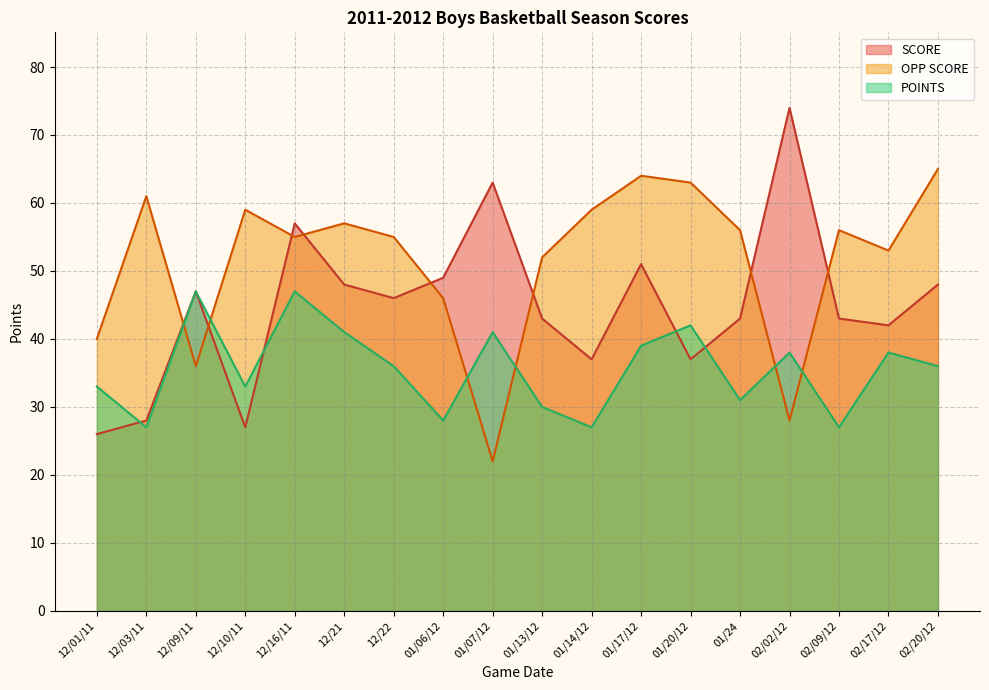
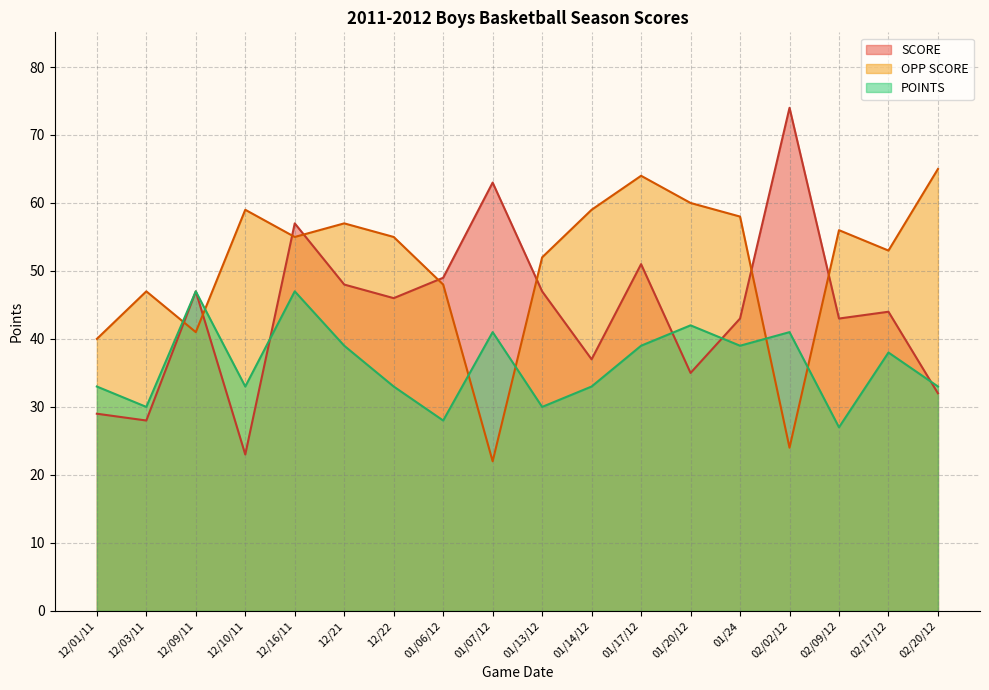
  {
    "SCORE": {
-     "12/01/11": 26,
+     "12/01/11": 29,
      "12/03/11": 28,
-     "12/10/11": 27,
+     "12/10/11": 23,
      "12/16/11": 57,
      "12/21": 48,
      "12/22": 46,
      "01/06/12": 49,
      "01/07/12": 63,
-     "01/13/12": 43,
+     "01/13/12": 47,
      "01/14/12": 37,
      "01/17/12": 51,
-     "01/20/12": 37,
+     "01/20/12": 35,
      "01/24": 43,
      "02/02/12": 74,
      "02/09/12": 43,
-     "02/17/12": 42,
-     "02/20/12": 48
+     "02/17/12": 44,
+     "02/20/12": 32
    },
    "OPP SCORE": {
      "12/01/11": 40,
-     "12/03/11": 61,
-     "12/09/11": 36,
+     "12/03/11": 47,
+     "12/09/11": 41,
      "12/10/11": 59,
      "12/16/11": 55,
      "12/21": 57,
      "12/22": 55,
-     "01/06/12": 46,
+     "01/06/12": 48,
      "01/07/12": 22,
      "01/13/12": 52,
      "01/14/12": 59,
      "01/17/12": 64,
-     "01/20/12": 63,
-     "01/24": 56,
-     "02/02/12": 28,
+     "01/20/12": 60,
+     "01/24": 58,
+     "02/02/12": 24,
      "02/09/12": 56,
      "02/17/12": 53,
      "02/20/12": 65
    },
    "POINTS": {
      "12/01/11": 33,
-     "12/03/11": 27,
+     "12/03/11": 30,
      "12/10/11": 33,
      "12/16/11": 47,
-     "12/21": 41,
-     "12/22": 36,
+     "12/21": 39,
+     "12/22": 33,
      "01/06/12": 28,
      "01/07/12": 41,
      "01/13/12": 30,
-     "01/14/12": 27,
+     "01/14/12": 33,
      "01/17/12": 39,
      "01/20/12": 42,
-     "01/24": 31,
-     "02/02/12": 38,
+     "01/24": 39,
+     "02/02/12": 41,
      "02/09/12": 27,
      "02/17/12": 38,
-     "02/20/12": 36
+     "02/20/12": 33
    }
  }
